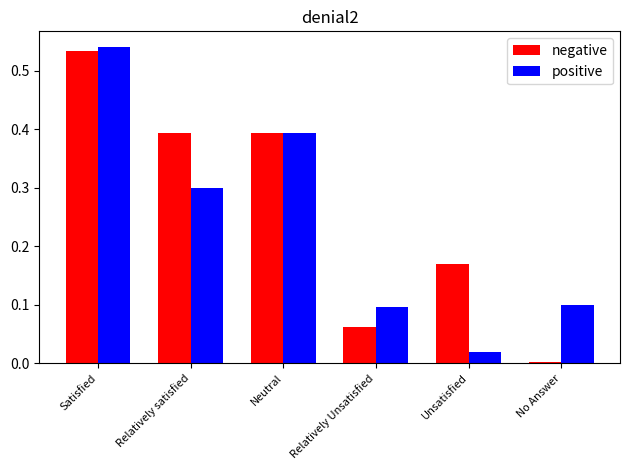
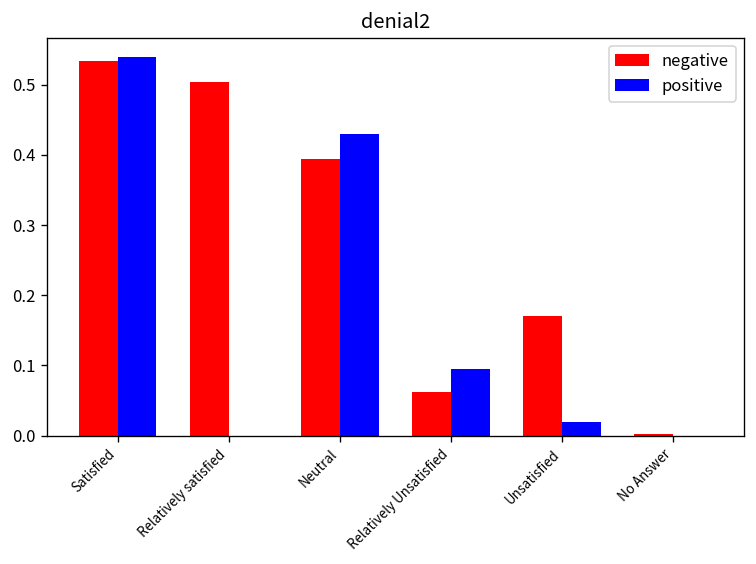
  {
    "negative": {
      "Satisfied": 0.53,
-     "Relatively satisfied": 0.39,
+     "Relatively satisfied": 0.50,
      "Neutral": 0.39,
      "Relatively Unsatisfied": 0.06,
      "Unsatisfied": 0.17
    },
    "positive": {
      "Satisfied": 0.54,
-     "Relatively satisfied": 0.3,
-     "Neutral": 0.39,
+     "Relatively satisfied": 0.0,
+     "Neutral": 0.43,
      "Relatively Unsatisfied": 0.10,
      "Unsatisfied": 0.02,
-     "No Answer": 0.1
+     "No Answer": 0.0
    }
  }
